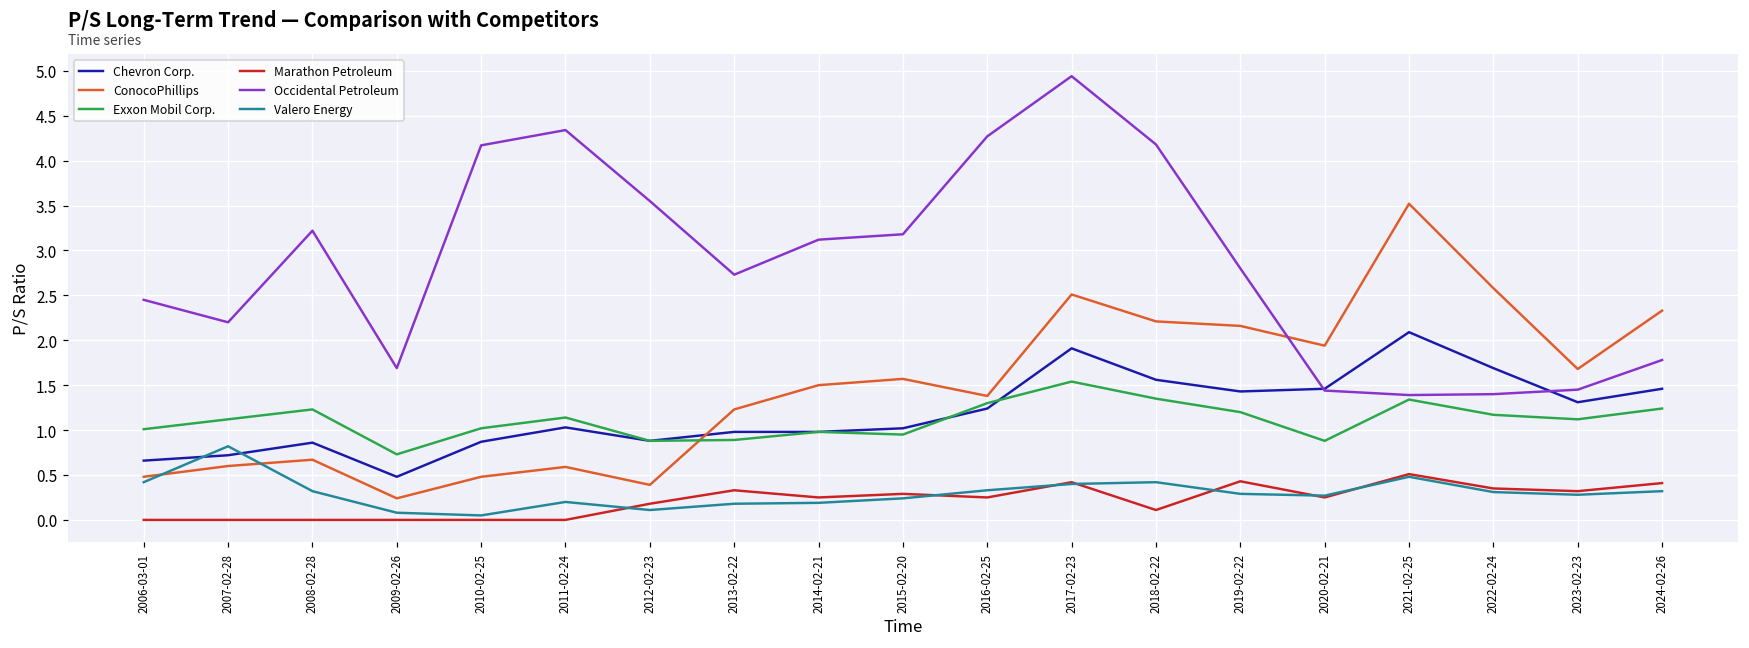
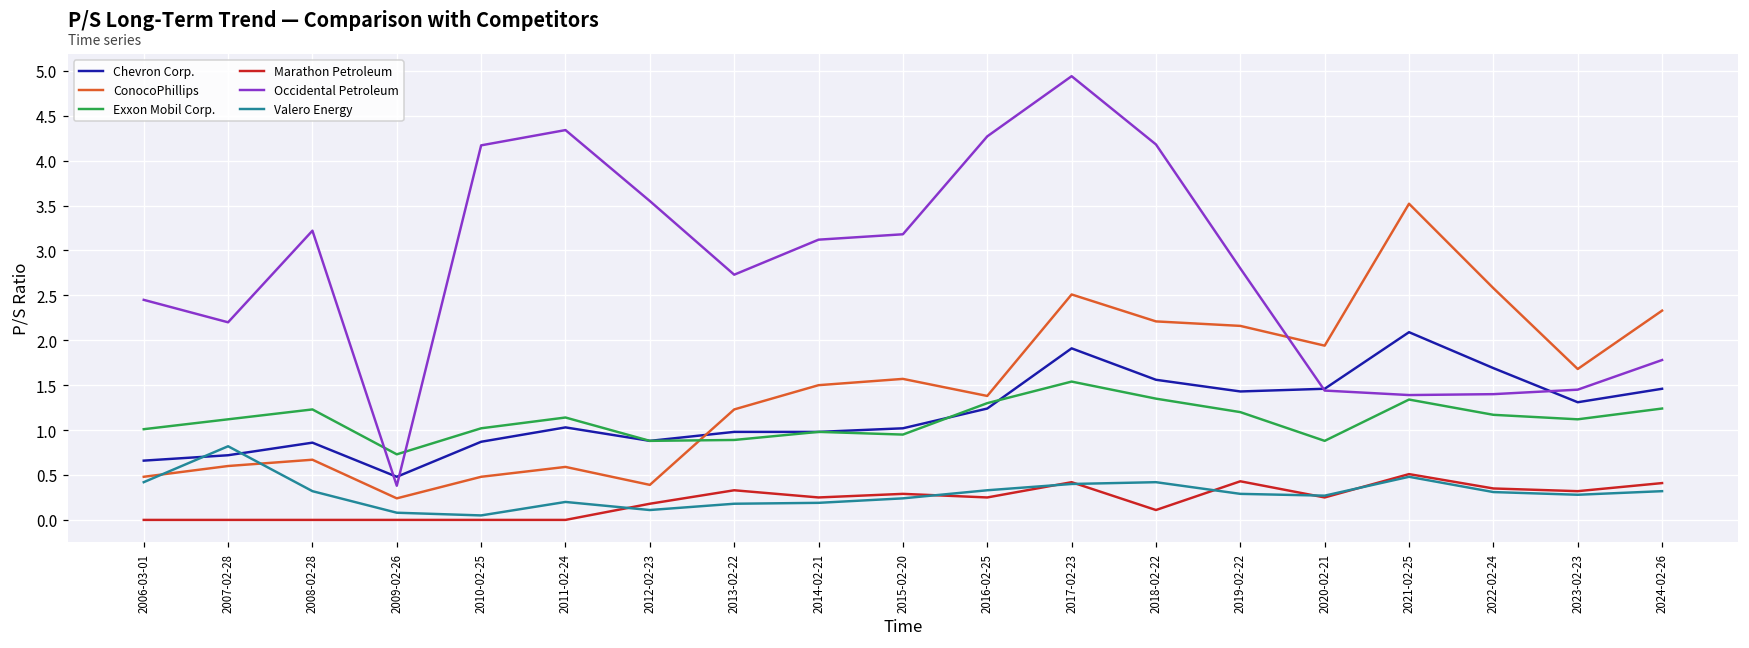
  {
    "Chevron Corp.": {
      "2006-03-01": 0.7,
      "2007-02-28": 0.7,
      "2008-02-28": 0.9,
      "2009-02-26": 0.5,
      "2010-02-25": 0.9,
      "2011-02-24": 1.0,
      "2013-02-22": 1.0,
      "2015-02-20": 1.0,
      "2016-02-25": 1.2,
      "2017-02-23": 1.9,
      "2018-02-22": 1.6,
      "2019-02-22": 1.4,
      "2021-02-25": 2.1,
      "2022-02-24": 1.7,
      "2023-02-23": 1.3,
      "2024-02-26": 1.5
    },
    "ConocoPhillips": {
      "2006-03-01": 0.5,
      "2007-02-28": 0.6,
      "2008-02-28": 0.7,
      "2009-02-26": 0.2,
      "2010-02-25": 0.5,
      "2011-02-24": 0.6,
      "2012-02-23": 0.4,
      "2013-02-22": 1.2,
      "2014-02-21": 1.5,
      "2015-02-20": 1.6,
      "2016-02-25": 1.4,
      "2017-02-23": 2.5,
      "2018-02-22": 2.2,
      "2019-02-22": 2.2,
      "2020-02-21": 1.9,
      "2021-02-25": 3.5,
      "2022-02-24": 2.6,
      "2023-02-23": 1.7,
      "2024-02-26": 2.3
    },
    "Exxon Mobil Corp.": {
      "2006-03-01": 1.0,
      "2007-02-28": 1.1,
      "2008-02-28": 1.2,
      "2009-02-26": 0.7,
      "2010-02-25": 1.0,
      "2011-02-24": 1.1,
      "2013-02-22": 0.9,
      "2015-02-20": 1.0,
      "2016-02-25": 1.3,
      "2017-02-23": 1.5,
      "2018-02-22": 1.4,
      "2019-02-22": 1.2,
      "2020-02-21": 0.9,
      "2021-02-25": 1.3,
      "2022-02-24": 1.2,
      "2023-02-23": 1.1,
      "2024-02-26": 1.2
    },
    "Marathon Petroleum": {
      "2006-03-01": 0.0,
      "2007-02-28": 0.0,
      "2008-02-28": 0.0,
      "2009-02-26": 0.0,
      "2010-02-25": 0.0,
      "2011-02-24": 0.0,
      "2012-02-23": 0.2,
      "2013-02-22": 0.3,
      "2014-02-21": 0.3,
      "2015-02-20": 0.3,
      "2016-02-25": 0.3,
      "2018-02-22": 0.1,
      "2019-02-22": 0.4,
      "2022-02-24": 0.4,
      "2023-02-23": 0.3,
      "2024-02-26": 0.4
    },
    "Occidental Petroleum": {
      "2006-03-01": 2.5,
      "2007-02-28": 2.2,
      "2008-02-28": 3.2,
-     "2009-02-26": 1.7,
+     "2009-02-26": 0.4,
      "2010-02-25": 4.2,
      "2011-02-24": 4.3,
      "2012-02-23": 3.6,
      "2013-02-22": 2.7,
      "2014-02-21": 3.1,
      "2015-02-20": 3.2,
      "2016-02-25": 4.3,
      "2017-02-23": 4.9,
      "2018-02-22": 4.2,
      "2019-02-22": 2.8,
      "2021-02-25": 1.4,
      "2022-02-24": 1.4,
      "2023-02-23": 1.5,
      "2024-02-26": 1.8
    },
    "Valero Energy": {
      "2006-03-01": 0.4,
      "2007-02-28": 0.8,
      "2008-02-28": 0.3,
      "2009-02-26": 0.1,
      "2010-02-25": 0.1,
      "2011-02-24": 0.2,
      "2012-02-23": 0.1,
      "2013-02-22": 0.2,
      "2014-02-21": 0.2,
      "2015-02-20": 0.2,
      "2016-02-25": 0.3,
      "2018-02-22": 0.4,
      "2019-02-22": 0.3,
      "2022-02-24": 0.3,
      "2023-02-23": 0.3,
      "2024-02-26": 0.3
    }
  }
